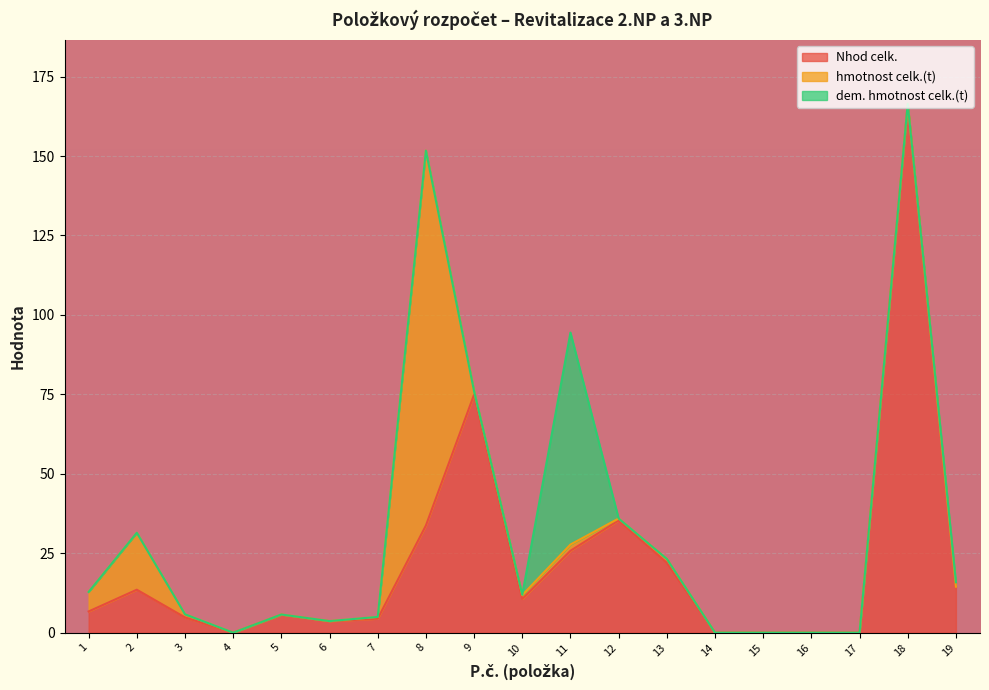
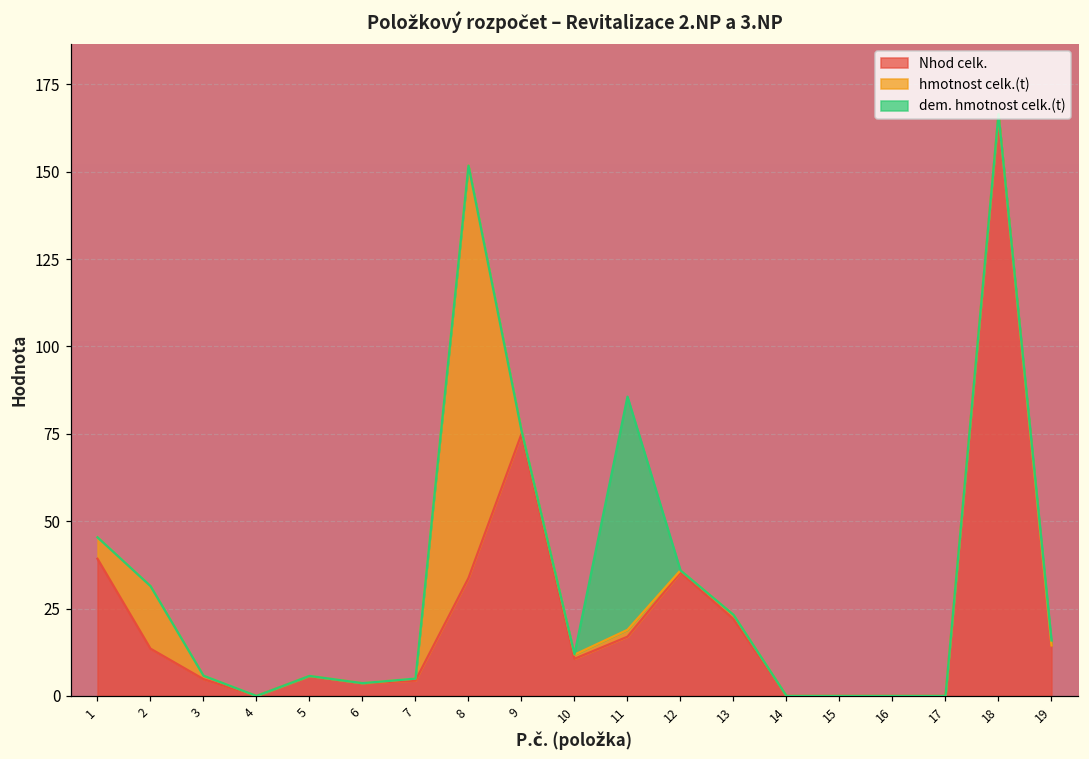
  {
    "Nhod celk.": {
-     "1": 7,
+     "1": 39,
      "2": 14,
      "3": 5,
      "8": 34,
      "9": 75,
      "10": 11,
-     "11": 26,
+     "11": 17,
      "13": 22
    },
    "hmotnost celk.(t)": {
      "11": 2
    },
    "dem. hmotnost celk.(t)": {
      "11": 67,
      "19": 1
    }
  }
